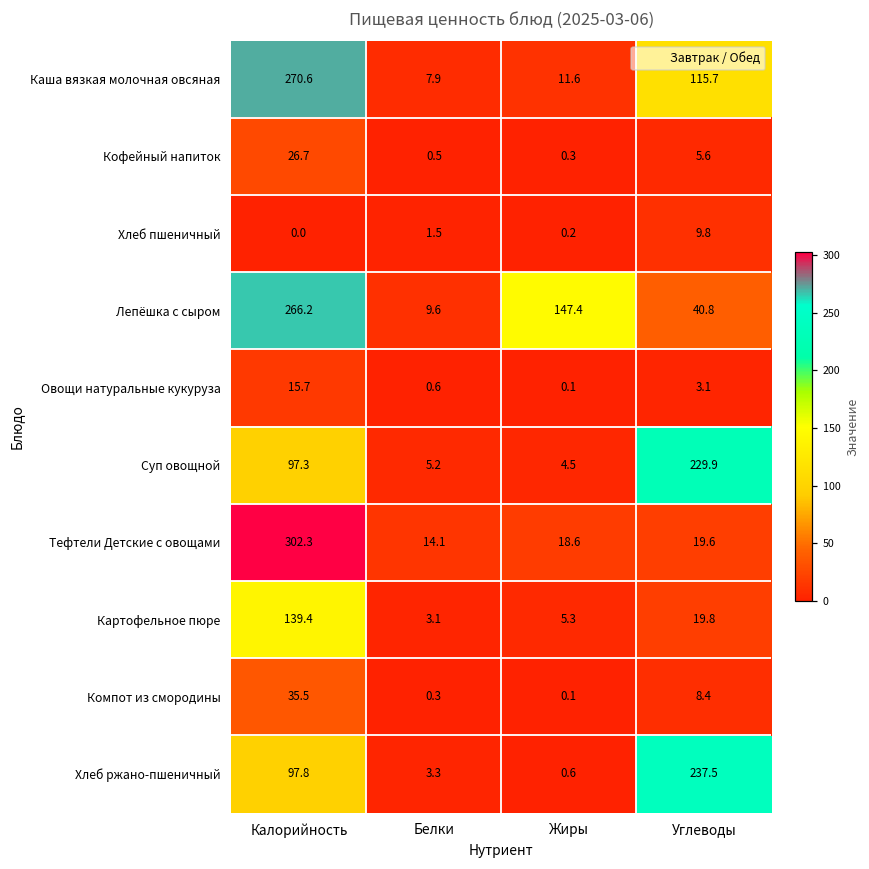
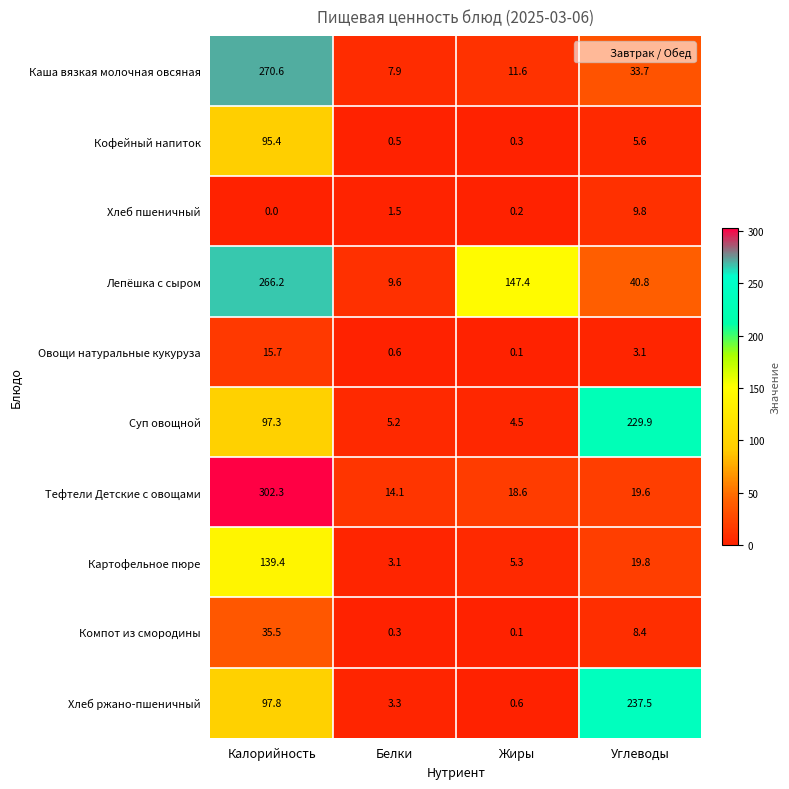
  {
    "Каша вязкая молочная овсяная": {
      "Калорийность": 270.6,
      "Белки": 7.9,
      "Жиры": 11.6,
-     "Углеводы": 115.7
+     "Углеводы": 33.7
    },
    "Кофейный напиток": {
-     "Калорийность": 26.7,
+     "Калорийность": 95.4,
      "Белки": 0.5,
      "Жиры": 0.3,
      "Углеводы": 5.6
    },
    "Хлеб пшеничный": {
      "Калорийность": 0.0,
      "Белки": 1.5,
      "Жиры": 0.2,
      "Углеводы": 9.8
    },
    "Лепёшка с сыром": {
      "Калорийность": 266.2,
      "Белки": 9.6,
      "Жиры": 147.4,
      "Углеводы": 40.8
    },
    "Овощи натуральные кукуруза": {
      "Калорийность": 15.7,
      "Белки": 0.6,
      "Жиры": 0.1,
      "Углеводы": 3.1
    },
    "Суп овощной": {
      "Калорийность": 97.3,
      "Белки": 5.2,
      "Жиры": 4.5,
      "Углеводы": 229.9
    },
    "Тефтели Детские с овощами": {
      "Калорийность": 302.3,
      "Белки": 14.1,
      "Жиры": 18.6,
      "Углеводы": 19.6
    },
    "Картофельное пюре": {
      "Калорийность": 139.4,
      "Белки": 3.1,
      "Жиры": 5.3,
      "Углеводы": 19.8
    },
    "Компот из смородины": {
      "Калорийность": 35.5,
      "Белки": 0.3,
      "Жиры": 0.1,
      "Углеводы": 8.4
    },
    "Хлеб ржано-пшеничный": {
      "Калорийность": 97.8,
      "Белки": 3.3,
      "Жиры": 0.6,
      "Углеводы": 237.5
    }
  }
